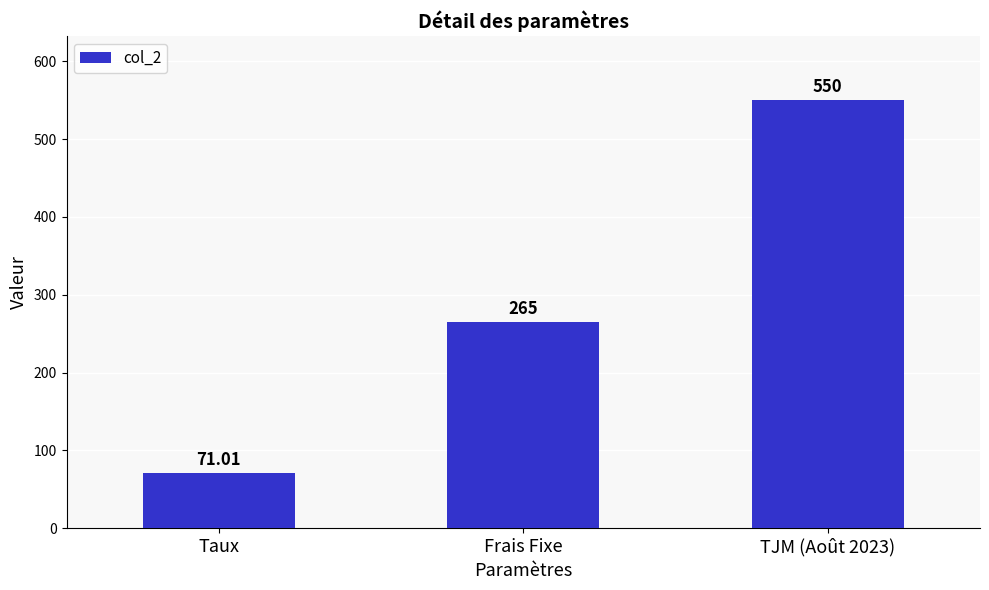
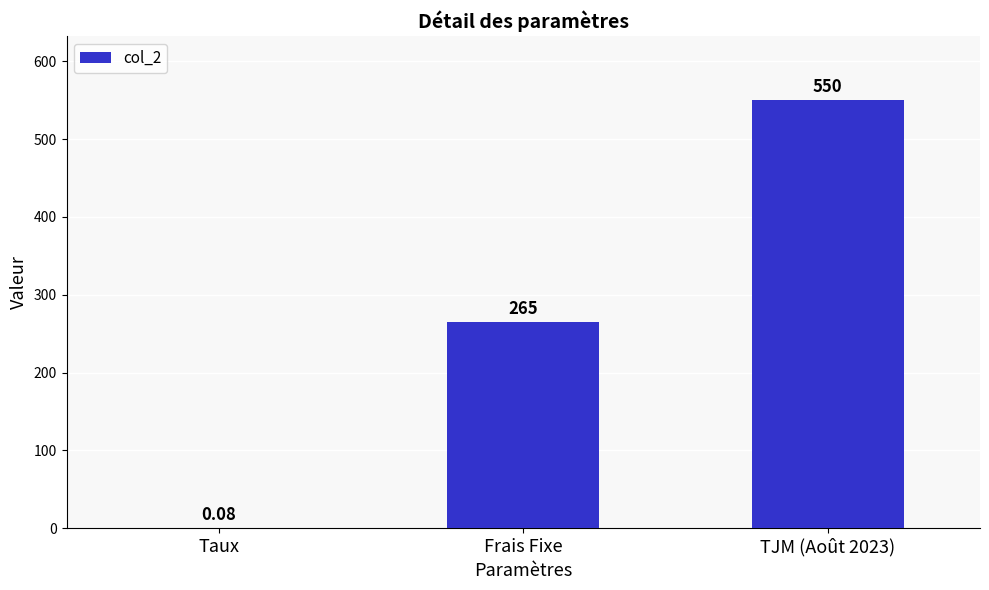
  {
-   "Taux": 71.01,
+   "Taux": 0.08,
    "Frais Fixe": 265,
    "TJM (Août 2023)": 550
  }
